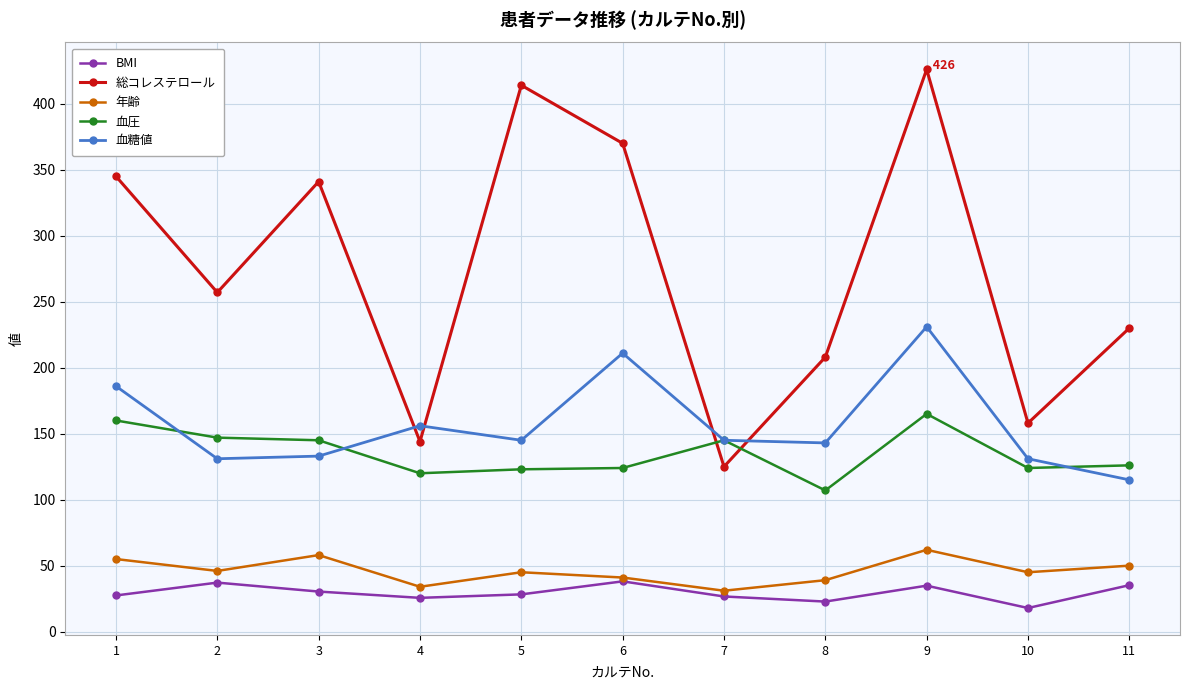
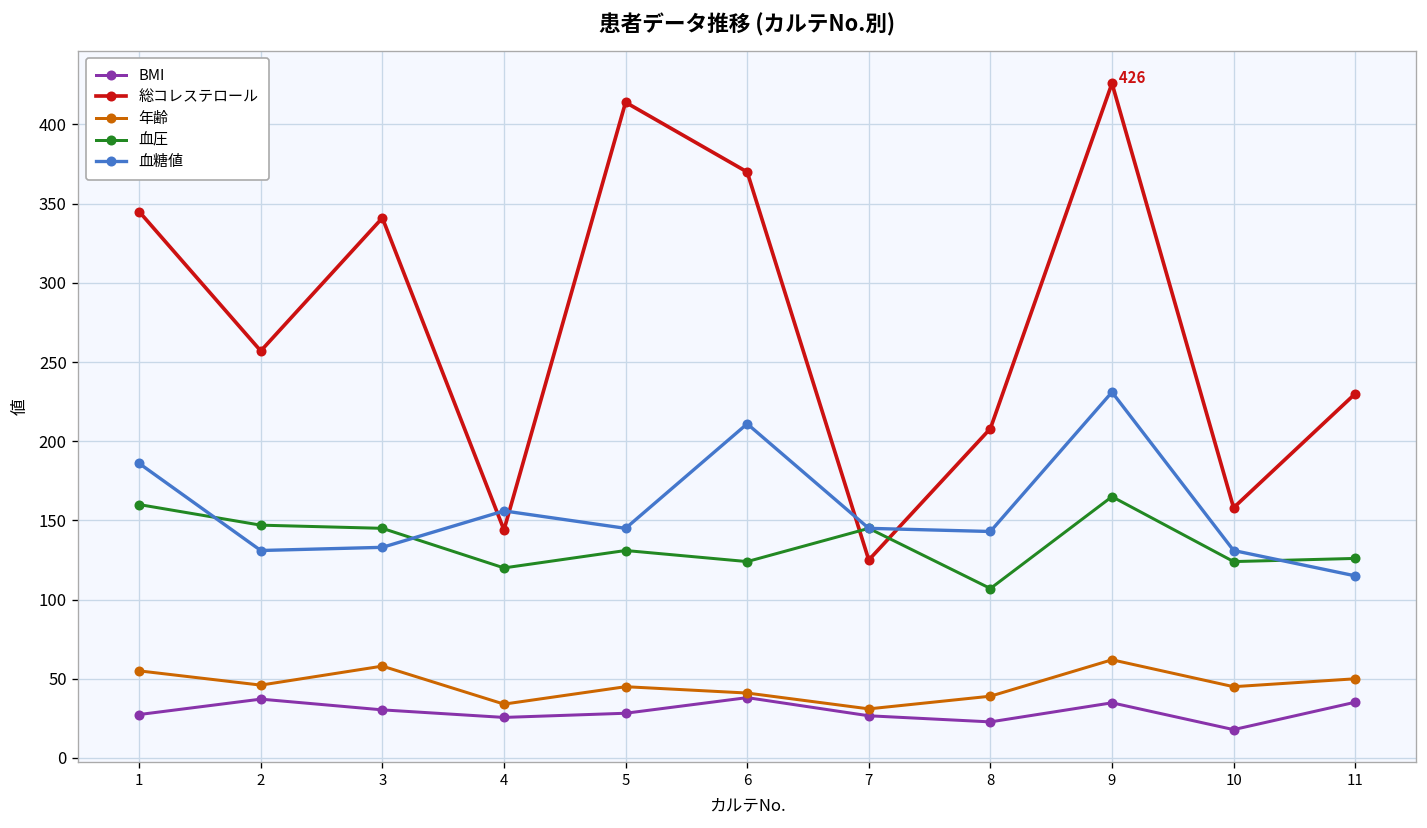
  {
    "BMI": {
      "1": 27,
      "2": 37,
      "3": 30,
      "4": 26,
      "5": 28,
      "6": 38,
      "7": 27,
      "8": 23,
      "9": 35,
      "10": 18,
      "11": 35
    },
    "総コレステロール": {
      "9": 426
    },
    "年齢": {
      "1": 55,
      "2": 46,
      "3": 58,
      "4": 34,
      "5": 45,
      "6": 41,
      "7": 31,
      "8": 39,
      "9": 62,
      "10": 45,
      "11": 50
    },
    "血圧": {
      "1": 160,
      "2": 147,
      "3": 145,
      "4": 120,
-     "5": 123,
+     "5": 131,
      "6": 124,
      "8": 107,
      "9": 165,
      "10": 124,
      "11": 126
    },
    "血糖値": {
      "1": 186,
      "2": 131,
      "3": 133,
      "4": 156,
      "5": 145,
      "6": 211,
      "8": 143,
      "9": 231,
      "10": 131,
      "11": 115
    }
  }
